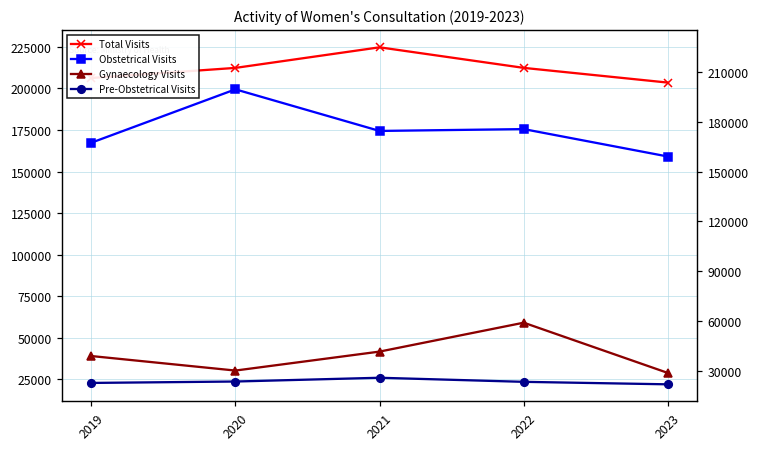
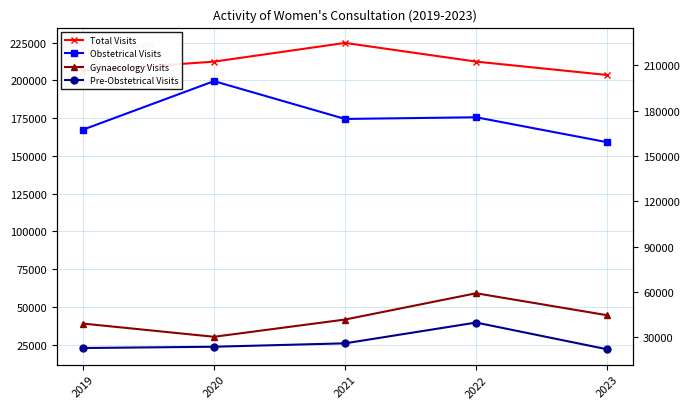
  {
    "Total Visits": {
      "2020": 212000,
      "2021": 225000,
      "2022": 212000,
      "2023": 204000
    },
    "Obstetrical Visits": {
      "2019": 167000,
      "2020": 199000,
      "2021": 174000,
      "2022": 176000,
      "2023": 159000
    },
    "Gynaecology Visits": {
      "2019": 39000,
      "2020": 30000,
      "2021": 42000,
      "2022": 59000,
-     "2023": 29000
+     "2023": 44000
    },
    "Pre-Obstetrical Visits": {
      "2019": 23000,
      "2020": 24000,
      "2021": 26000,
-     "2022": 23000,
+     "2022": 40000,
      "2023": 22000
    }
  }
